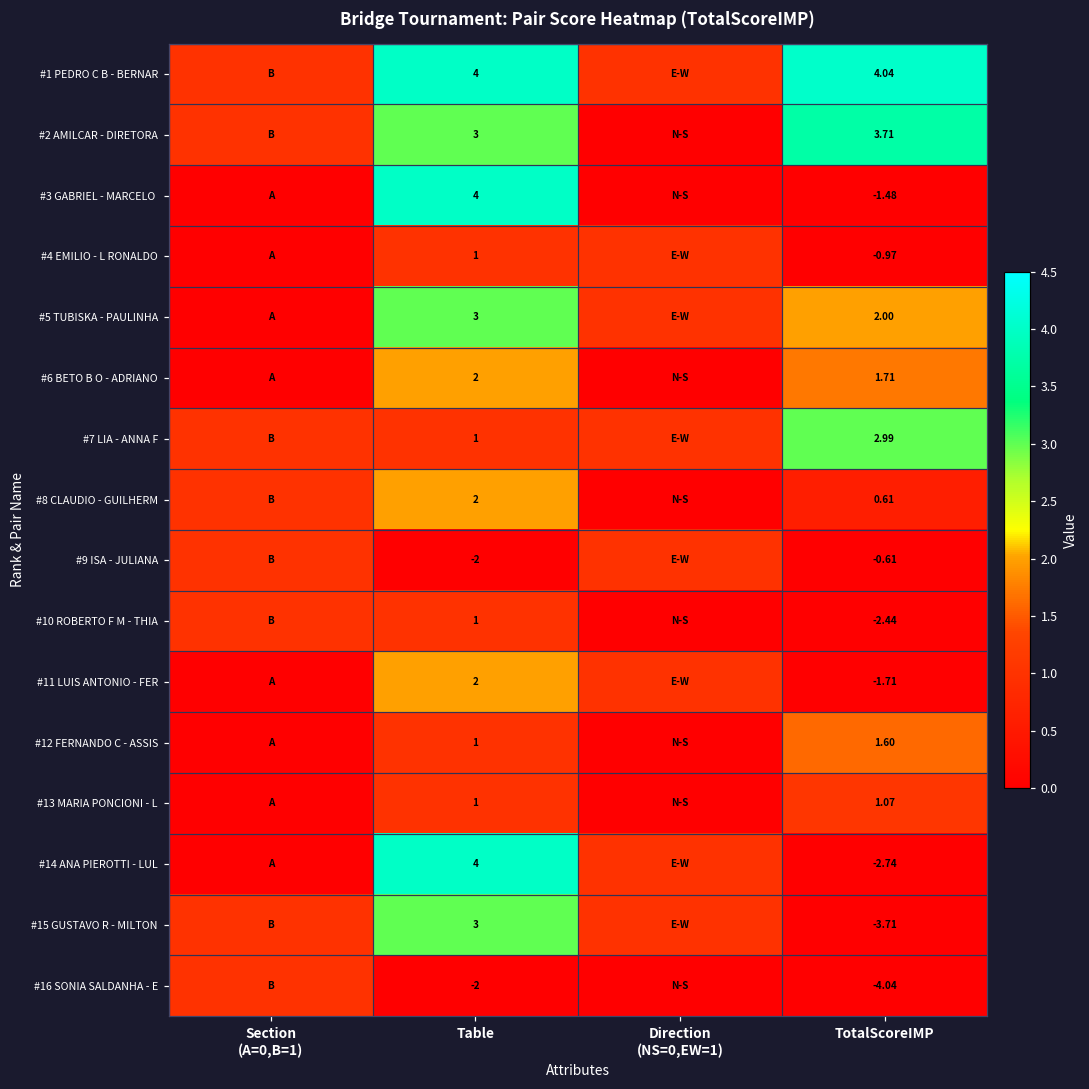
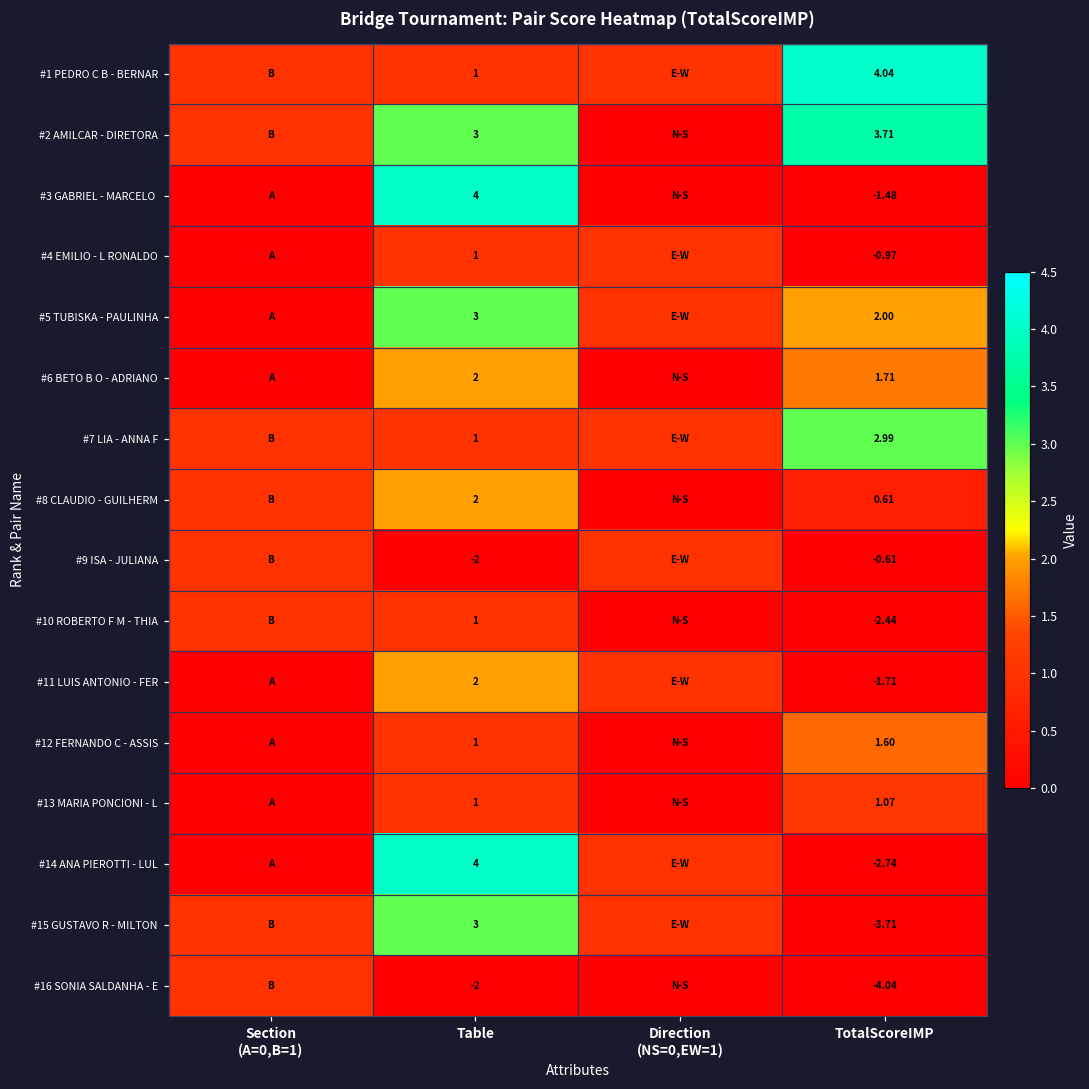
  {
    "#1 PEDRO C B - BERNAR": {
-     "Table": 4,
+     "Table": 1,
      "TotalScoreIMP": 4.04
    },
    "#2 AMILCAR - DIRETORA": {
      "Table": 3,
      "TotalScoreIMP": 3.71
    },
    "#3 GABRIEL - MARCELO": {
      "Table": 4,
      "TotalScoreIMP": -1.48
    },
    "#4 EMILIO - L RONALDO": {
      "Table": 1,
      "TotalScoreIMP": -0.97
    },
    "#5 TUBISKA - PAULINHA": {
      "Table": 3,
      "TotalScoreIMP": 2.00
    },
    "#6 BETO B O - ADRIANO": {
      "Table": 2,
      "TotalScoreIMP": 1.71
    },
    "#7 LIA - ANNA F": {
      "Table": 1,
      "TotalScoreIMP": 2.99
    },
    "#8 CLAUDIO - GUILHERM": {
      "Table": 2,
      "TotalScoreIMP": 0.61
    },
    "#9 ISA - JULIANA": {
      "Table": -2,
      "TotalScoreIMP": -0.61
    },
    "#10 ROBERTO F M - THIA": {
      "Table": 1,
      "TotalScoreIMP": -2.44
    },
    "#11 LUIS ANTONIO - FER": {
      "Table": 2,
      "TotalScoreIMP": -1.71
    },
    "#12 FERNANDO C - ASSIS": {
      "Table": 1,
      "TotalScoreIMP": 1.60
    },
    "#13 MARIA PONCIONI - L": {
      "Table": 1,
      "TotalScoreIMP": 1.07
    },
    "#14 ANA PIEROTTI - LUL": {
      "Table": 4,
      "TotalScoreIMP": -2.74
    },
    "#15 GUSTAVO R - MILTON": {
      "Table": 3,
      "TotalScoreIMP": -3.71
    },
    "#16 SONIA SALDANHA - E": {
      "Table": -2,
      "TotalScoreIMP": -4.04
    }
  }
